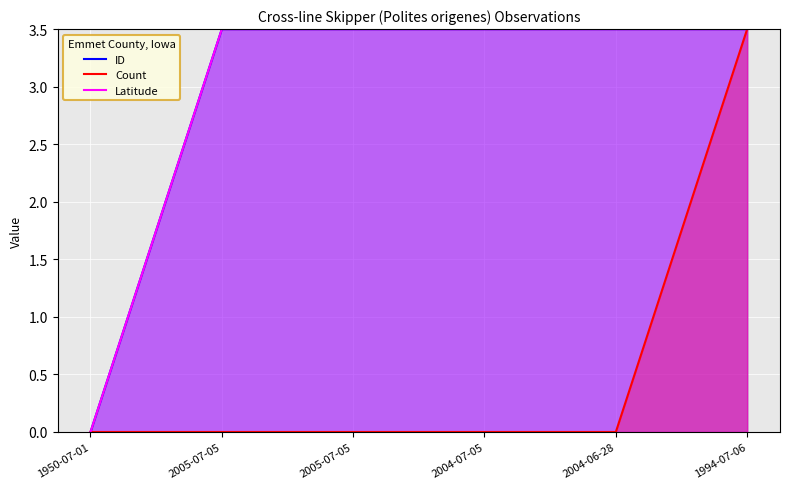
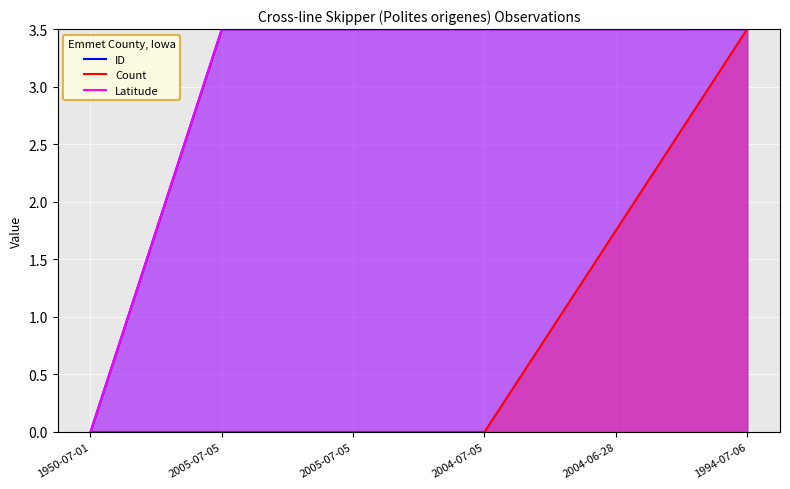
  {
    "Latitude": {
      "2004-07-05": 3.50,
      "2004-06-28": 3.50
    },
    "Count": {
      "2004-07-05": 0.00,
-     "2004-06-28": 0.00
+     "2004-06-28": 1.75
    }
  }
